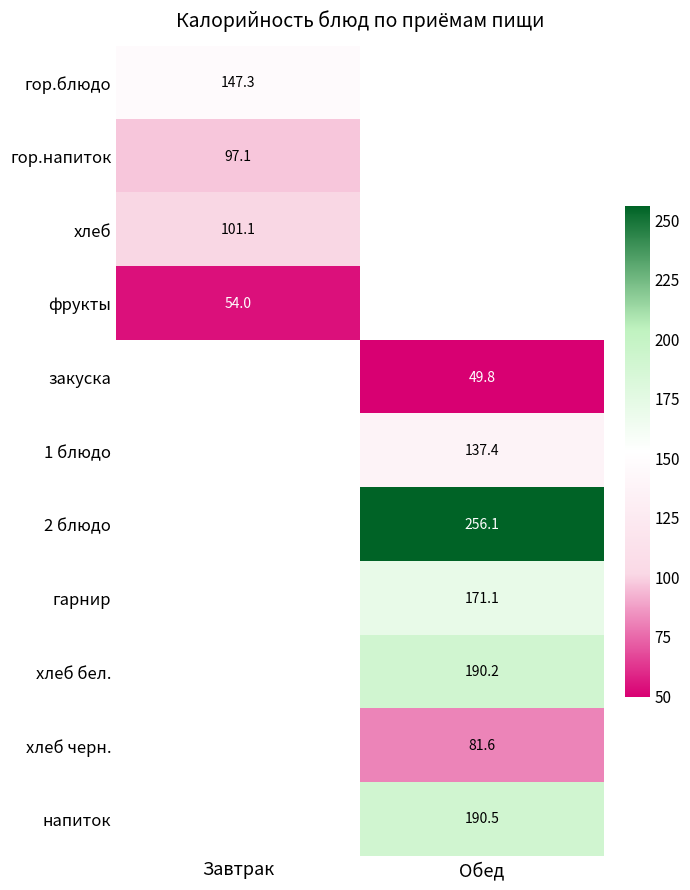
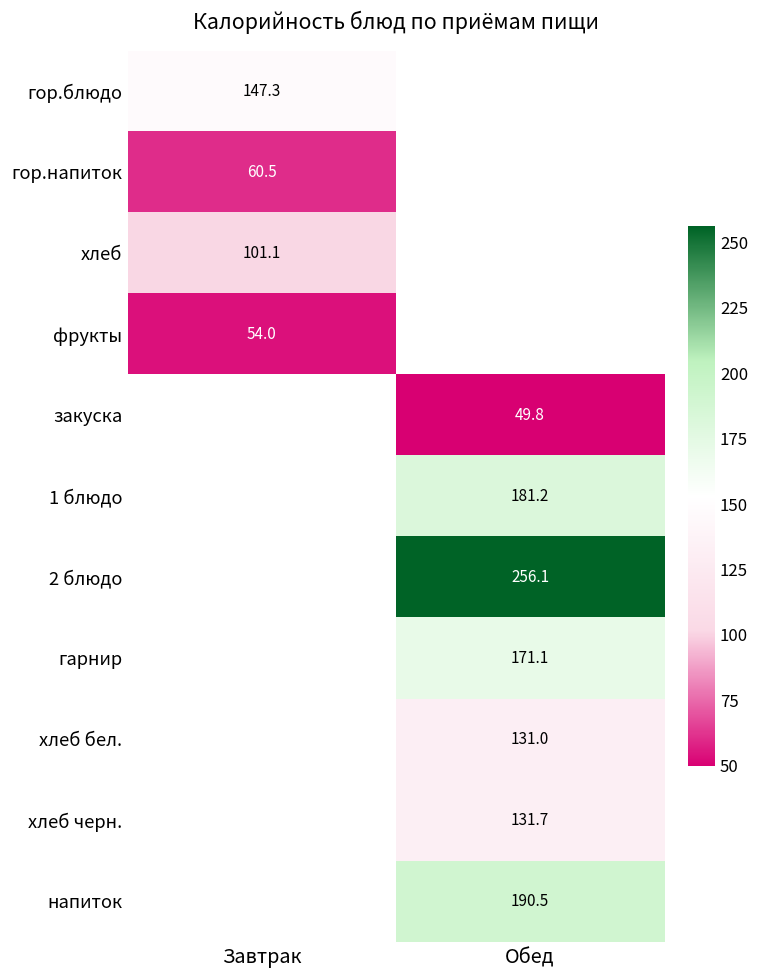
  {
    "гор.блюдо": {
      "Завтрак": 147.3
    },
    "гор.напиток": {
-     "Завтрак": 97.1
+     "Завтрак": 60.5
    },
    "хлеб": {
      "Завтрак": 101.1
    },
    "фрукты": {
      "Завтрак": 54.0
    },
    "закуска": {
      "Обед": 49.8
    },
    "1 блюдо": {
-     "Обед": 137.4
+     "Обед": 181.2
    },
    "2 блюдо": {
      "Обед": 256.1
    },
    "гарнир": {
      "Обед": 171.1
    },
    "хлеб бел.": {
-     "Обед": 190.2
+     "Обед": 131.0
    },
    "хлеб черн.": {
-     "Обед": 81.6
+     "Обед": 131.7
    },
    "напиток": {
      "Обед": 190.5
    }
  }
